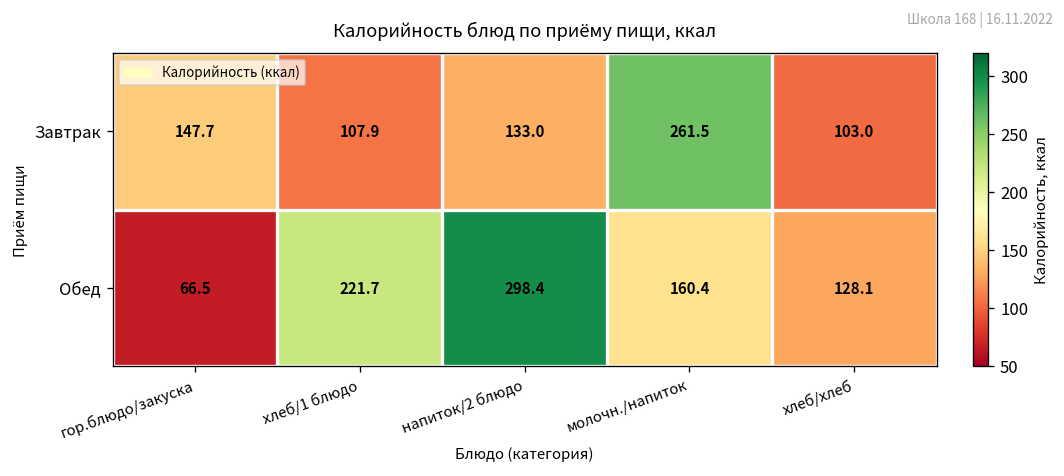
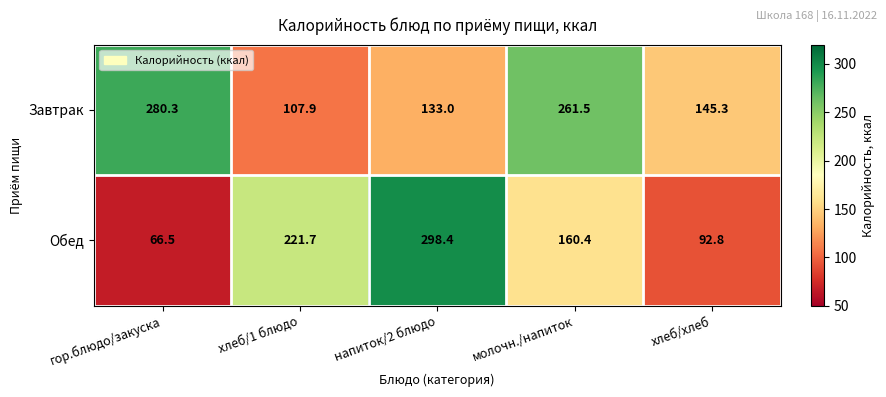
  {
    "Завтрак": {
-     "гор.блюдо/закуска": 147.7,
+     "гор.блюдо/закуска": 280.3,
      "хлеб/1 блюдо": 107.9,
      "напиток/2 блюдо": 133.0,
      "молочн./напиток": 261.5,
-     "хлеб/хлеб": 103.0
+     "хлеб/хлеб": 145.3
    },
    "Обед": {
      "гор.блюдо/закуска": 66.5,
      "хлеб/1 блюдо": 221.7,
      "напиток/2 блюдо": 298.4,
      "молочн./напиток": 160.4,
-     "хлеб/хлеб": 128.1
+     "хлеб/хлеб": 92.8
    }
  }
